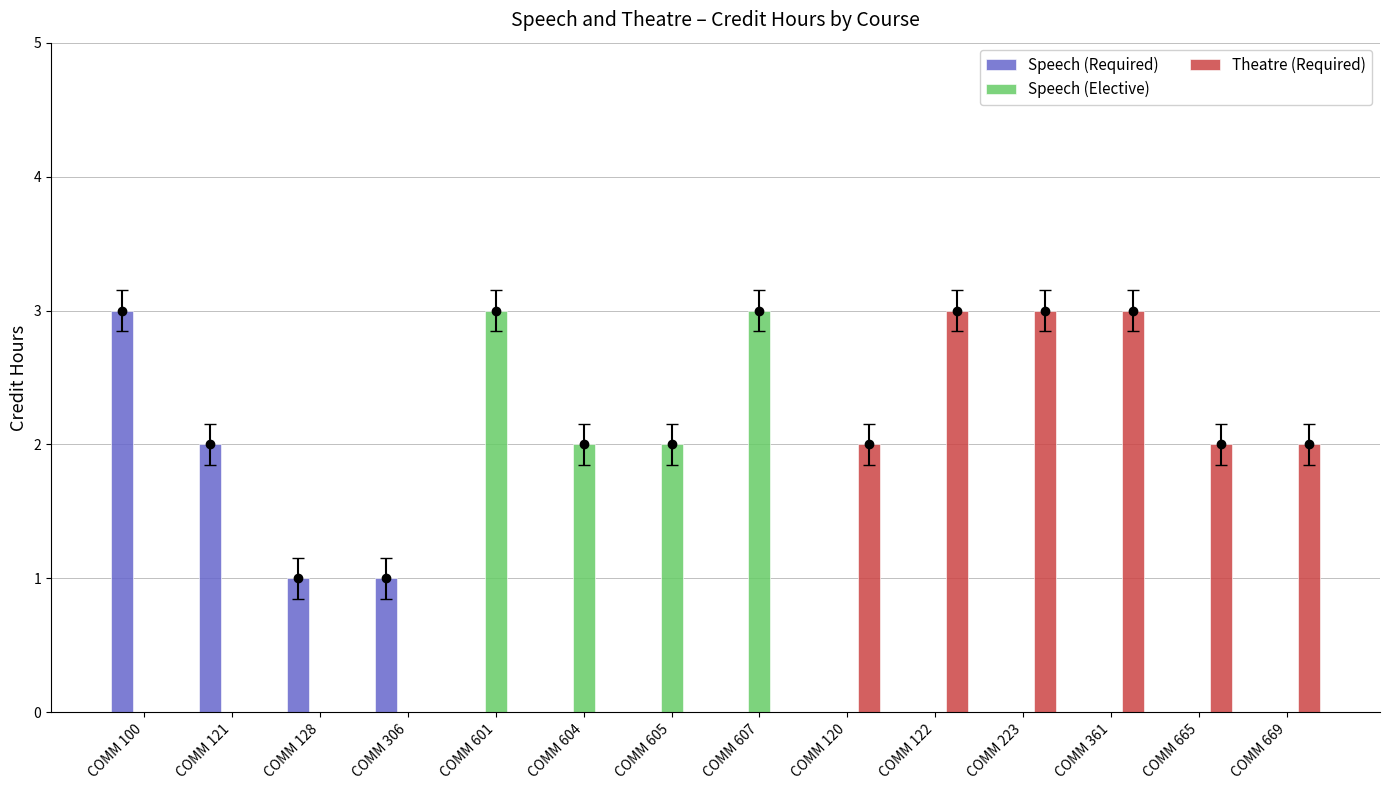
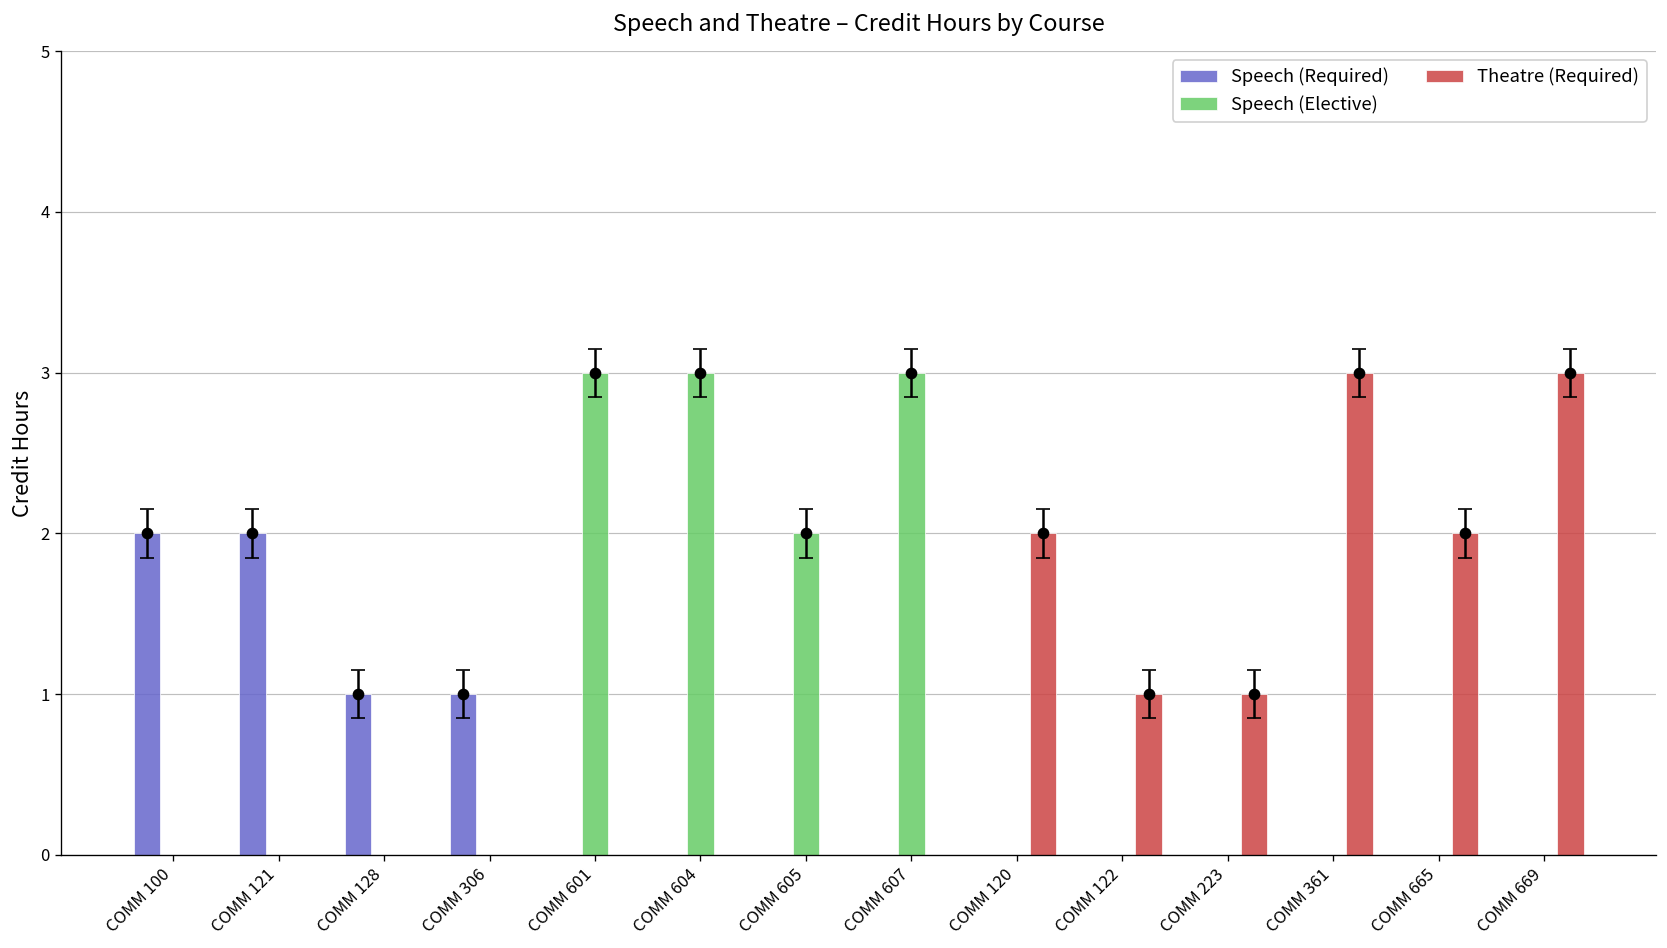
  {
    "Speech (Required)": {
-     "COMM 100": 3,
+     "COMM 100": 2,
      "COMM 121": 2,
      "COMM 128": 1,
      "COMM 306": 1,
      "COMM 601": 0,
      "COMM 604": 0,
      "COMM 605": 0,
      "COMM 607": 0,
      "COMM 120": 0,
      "COMM 122": 0,
      "COMM 223": 0,
      "COMM 361": 0,
      "COMM 665": 0,
      "COMM 669": 0
    },
    "Speech (Elective)": {
      "COMM 100": 0,
      "COMM 121": 0,
      "COMM 128": 0,
      "COMM 306": 0,
      "COMM 601": 3,
-     "COMM 604": 2,
+     "COMM 604": 3,
      "COMM 605": 2,
      "COMM 607": 3,
      "COMM 120": 0,
      "COMM 122": 0,
      "COMM 223": 0,
      "COMM 361": 0,
      "COMM 665": 0,
      "COMM 669": 0
    },
    "Theatre (Required)": {
      "COMM 100": 0,
      "COMM 121": 0,
      "COMM 128": 0,
      "COMM 306": 0,
      "COMM 601": 0,
      "COMM 604": 0,
      "COMM 605": 0,
      "COMM 607": 0,
      "COMM 120": 2,
-     "COMM 122": 3,
-     "COMM 223": 3,
+     "COMM 122": 1,
+     "COMM 223": 1,
      "COMM 361": 3,
      "COMM 665": 2,
-     "COMM 669": 2
+     "COMM 669": 3
    }
  }
